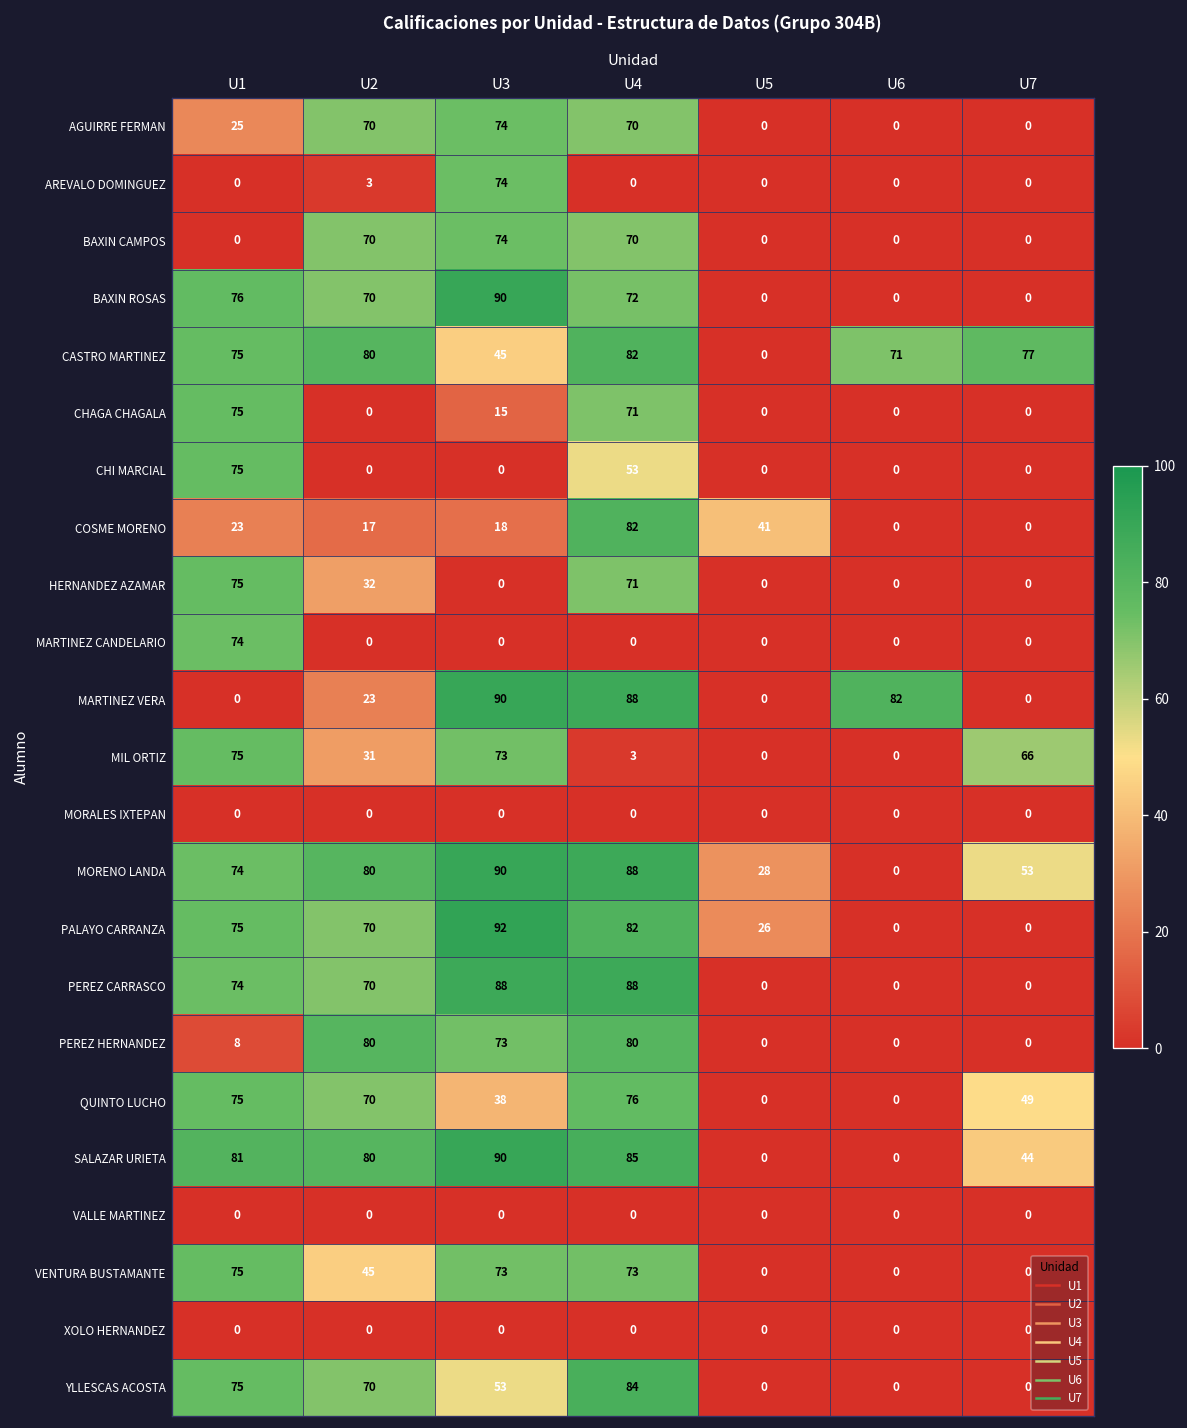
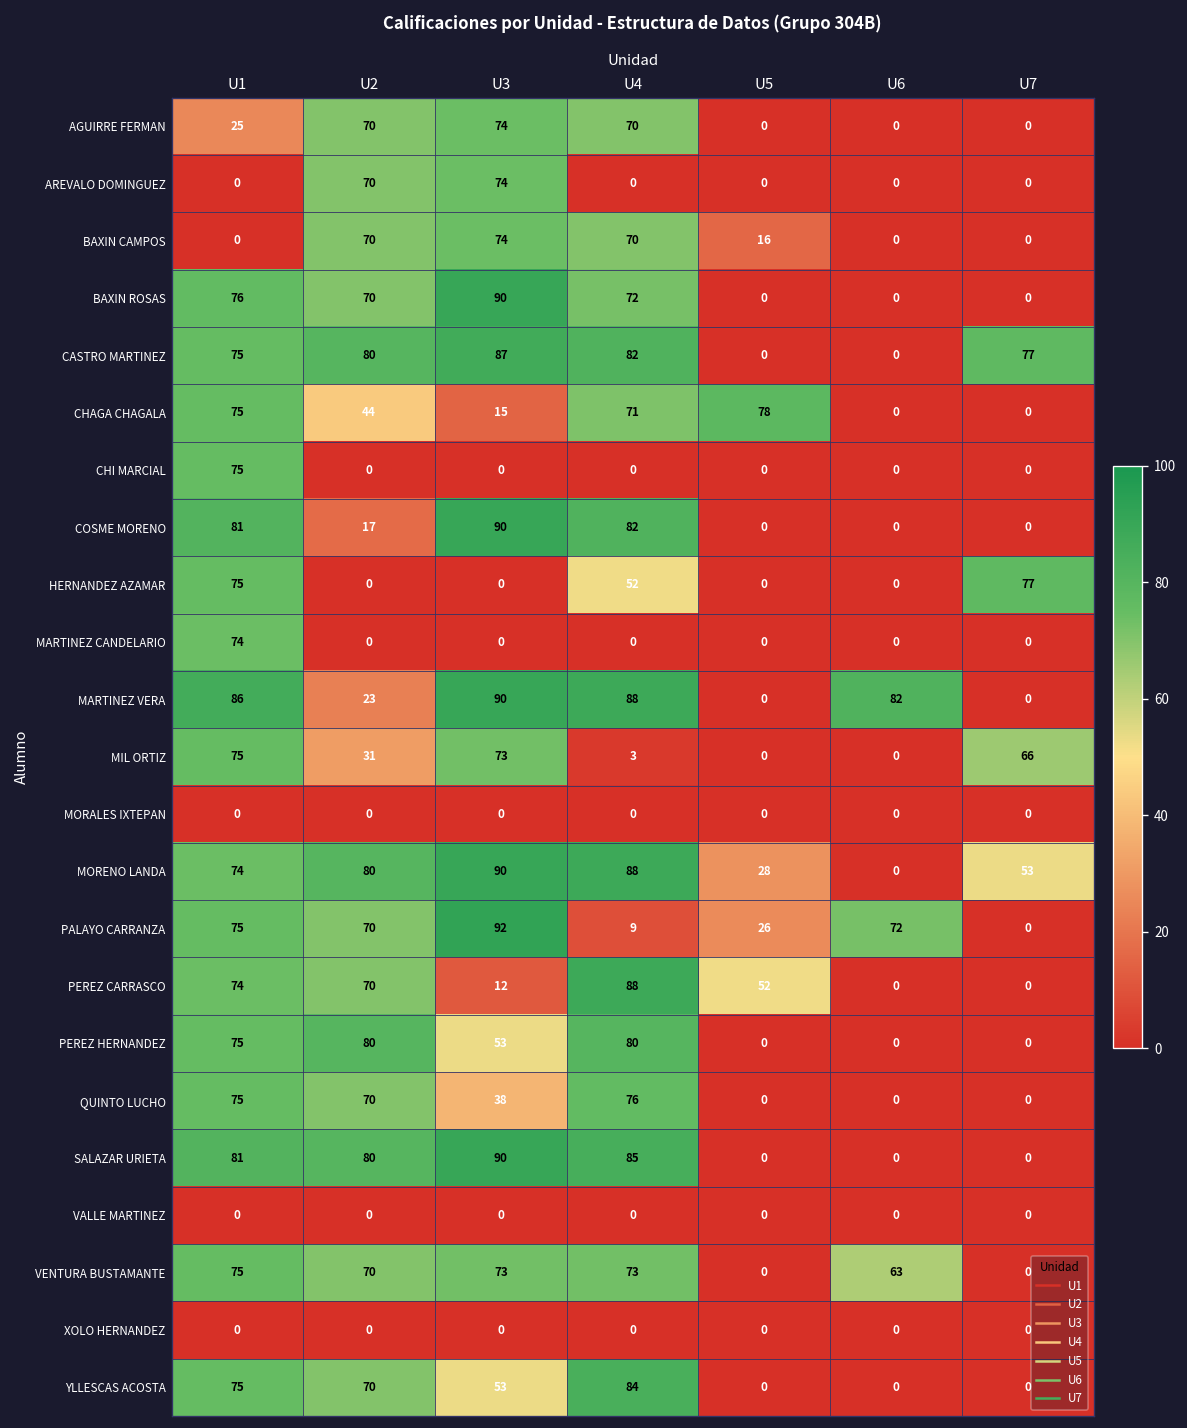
  {
    "AGUIRRE FERMAN": {
      "U1": 25,
      "U2": 70,
      "U3": 74,
      "U4": 70,
      "U5": 0,
      "U6": 0,
      "U7": 0
    },
    "AREVALO DOMINGUEZ": {
      "U1": 0,
-     "U2": 3,
+     "U2": 70,
      "U3": 74,
      "U4": 0,
      "U5": 0,
      "U6": 0,
      "U7": 0
    },
    "BAXIN CAMPOS": {
      "U1": 0,
      "U2": 70,
      "U3": 74,
      "U4": 70,
-     "U5": 0,
+     "U5": 16,
      "U6": 0,
      "U7": 0
    },
    "BAXIN ROSAS": {
      "U1": 76,
      "U2": 70,
      "U3": 90,
      "U4": 72,
      "U5": 0,
      "U6": 0,
      "U7": 0
    },
    "CASTRO MARTINEZ": {
      "U1": 75,
      "U2": 80,
-     "U3": 45,
+     "U3": 87,
      "U4": 82,
      "U5": 0,
-     "U6": 71,
+     "U6": 0,
      "U7": 77
    },
    "CHAGA CHAGALA": {
      "U1": 75,
-     "U2": 0,
+     "U2": 44,
      "U3": 15,
      "U4": 71,
-     "U5": 0,
+     "U5": 78,
      "U6": 0,
      "U7": 0
    },
    "CHI MARCIAL": {
      "U1": 75,
      "U2": 0,
      "U3": 0,
-     "U4": 53,
+     "U4": 0,
      "U5": 0,
      "U6": 0,
      "U7": 0
    },
    "COSME MORENO": {
-     "U1": 23,
+     "U1": 81,
      "U2": 17,
-     "U3": 18,
+     "U3": 90,
      "U4": 82,
-     "U5": 41,
+     "U5": 0,
      "U6": 0,
      "U7": 0
    },
    "HERNANDEZ AZAMAR": {
      "U1": 75,
-     "U2": 32,
+     "U2": 0,
      "U3": 0,
-     "U4": 71,
+     "U4": 52,
      "U5": 0,
      "U6": 0,
-     "U7": 0
+     "U7": 77
    },
    "MARTINEZ CANDELARIO": {
      "U1": 74,
      "U2": 0,
      "U3": 0,
      "U4": 0,
      "U5": 0,
      "U6": 0,
      "U7": 0
    },
    "MARTINEZ VERA": {
-     "U1": 0,
+     "U1": 86,
      "U2": 23,
      "U3": 90,
      "U4": 88,
      "U5": 0,
      "U6": 82,
      "U7": 0
    },
    "MIL ORTIZ": {
      "U1": 75,
      "U2": 31,
      "U3": 73,
      "U4": 3,
      "U5": 0,
      "U6": 0,
      "U7": 66
    },
    "MORALES IXTEPAN": {
      "U1": 0,
      "U2": 0,
      "U3": 0,
      "U4": 0,
      "U5": 0,
      "U6": 0,
      "U7": 0
    },
    "MORENO LANDA": {
      "U1": 74,
      "U2": 80,
      "U3": 90,
      "U4": 88,
      "U5": 28,
      "U6": 0,
      "U7": 53
    },
    "PALAYO CARRANZA": {
      "U1": 75,
      "U2": 70,
      "U3": 92,
-     "U4": 82,
+     "U4": 9,
      "U5": 26,
-     "U6": 0,
+     "U6": 72,
      "U7": 0
    },
    "PEREZ CARRASCO": {
      "U1": 74,
      "U2": 70,
-     "U3": 88,
+     "U3": 12,
      "U4": 88,
-     "U5": 0,
+     "U5": 52,
      "U6": 0,
      "U7": 0
    },
    "PEREZ HERNANDEZ": {
-     "U1": 8,
+     "U1": 75,
      "U2": 80,
-     "U3": 73,
+     "U3": 53,
      "U4": 80,
      "U5": 0,
      "U6": 0,
      "U7": 0
    },
    "QUINTO LUCHO": {
      "U1": 75,
      "U2": 70,
      "U3": 38,
      "U4": 76,
      "U5": 0,
      "U6": 0,
-     "U7": 49
+     "U7": 0
    },
    "SALAZAR URIETA": {
      "U1": 81,
      "U2": 80,
      "U3": 90,
      "U4": 85,
      "U5": 0,
      "U6": 0,
-     "U7": 44
+     "U7": 0
    },
    "VALLE MARTINEZ": {
      "U1": 0,
      "U2": 0,
      "U3": 0,
      "U4": 0,
      "U5": 0,
      "U6": 0,
      "U7": 0
    },
    "VENTURA BUSTAMANTE": {
      "U1": 75,
-     "U2": 45,
+     "U2": 70,
      "U3": 73,
      "U4": 73,
      "U5": 0,
-     "U6": 0
+     "U6": 63
    },
    "XOLO HERNANDEZ": {
      "U1": 0,
      "U2": 0,
      "U3": 0,
      "U4": 0,
      "U5": 0,
      "U6": 0
    },
    "YLLESCAS ACOSTA": {
      "U1": 75,
      "U2": 70,
      "U3": 53,
      "U4": 84,
      "U5": 0,
      "U6": 0
    }
  }
